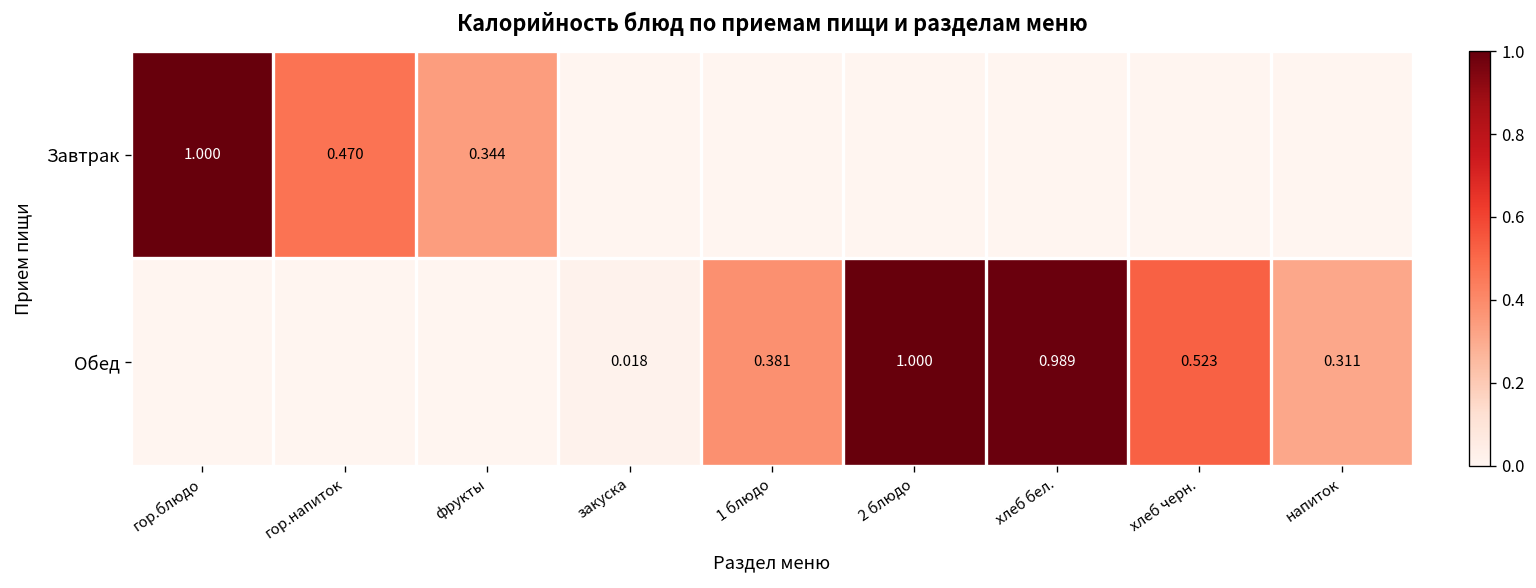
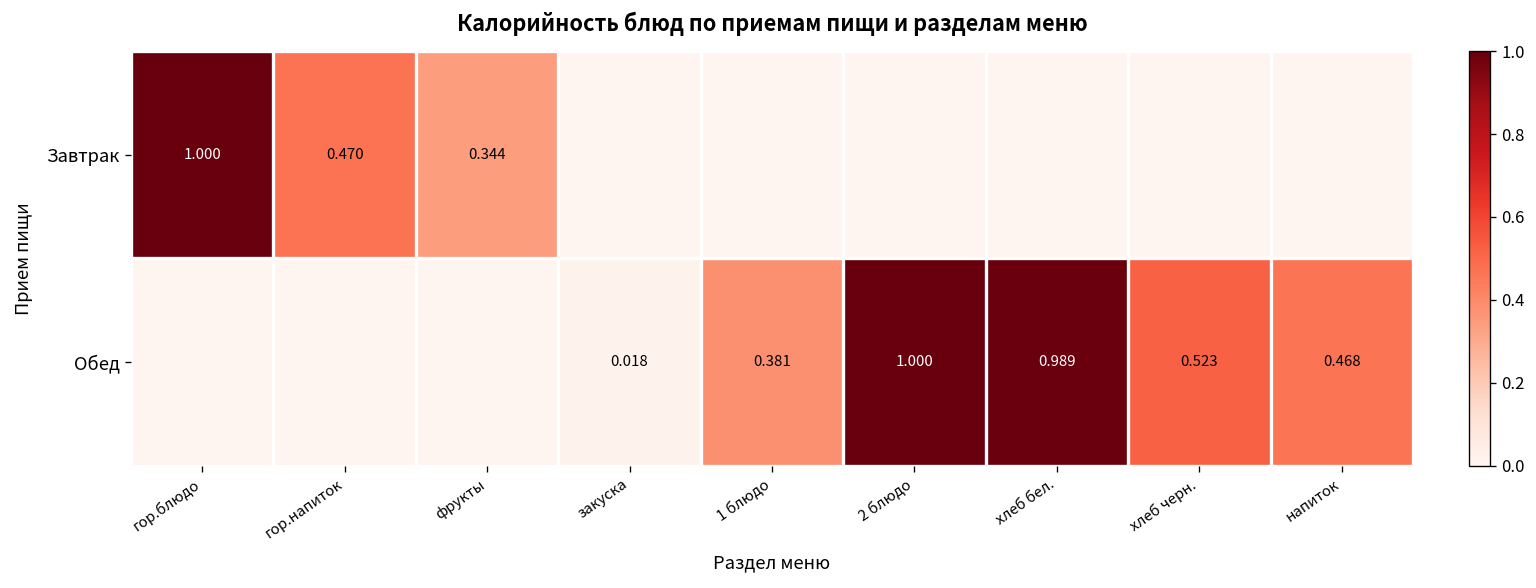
  {
    "Завтрак": {
      "гор.блюдо": 1.000,
      "гор.напиток": 0.470,
      "фрукты": 0.344
    },
    "Обед": {
      "закуска": 0.018,
      "1 блюдо": 0.381,
      "2 блюдо": 1.000,
      "хлеб бел.": 0.989,
      "хлеб черн.": 0.523,
-     "напиток": 0.311
+     "напиток": 0.468
    }
  }
